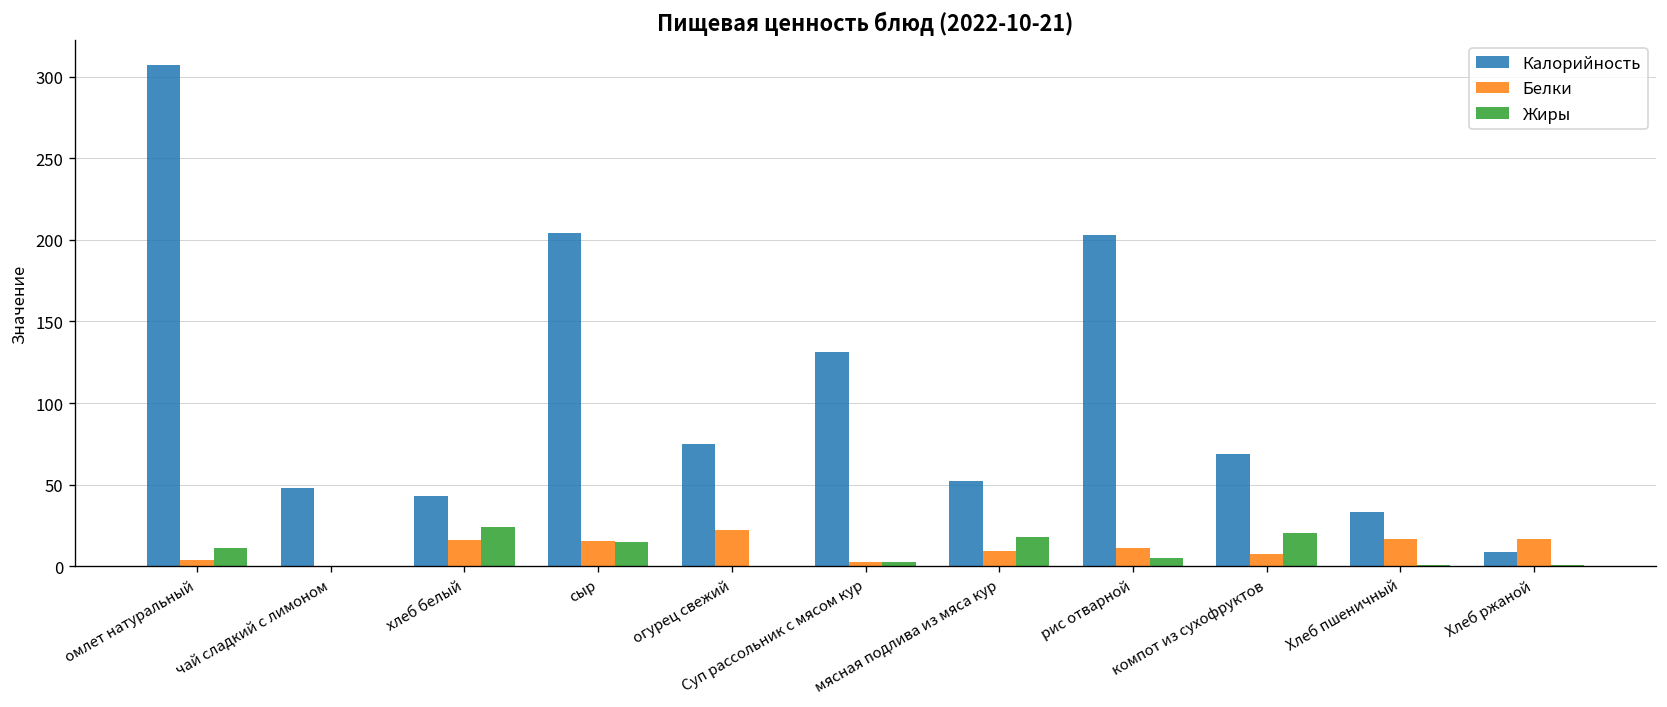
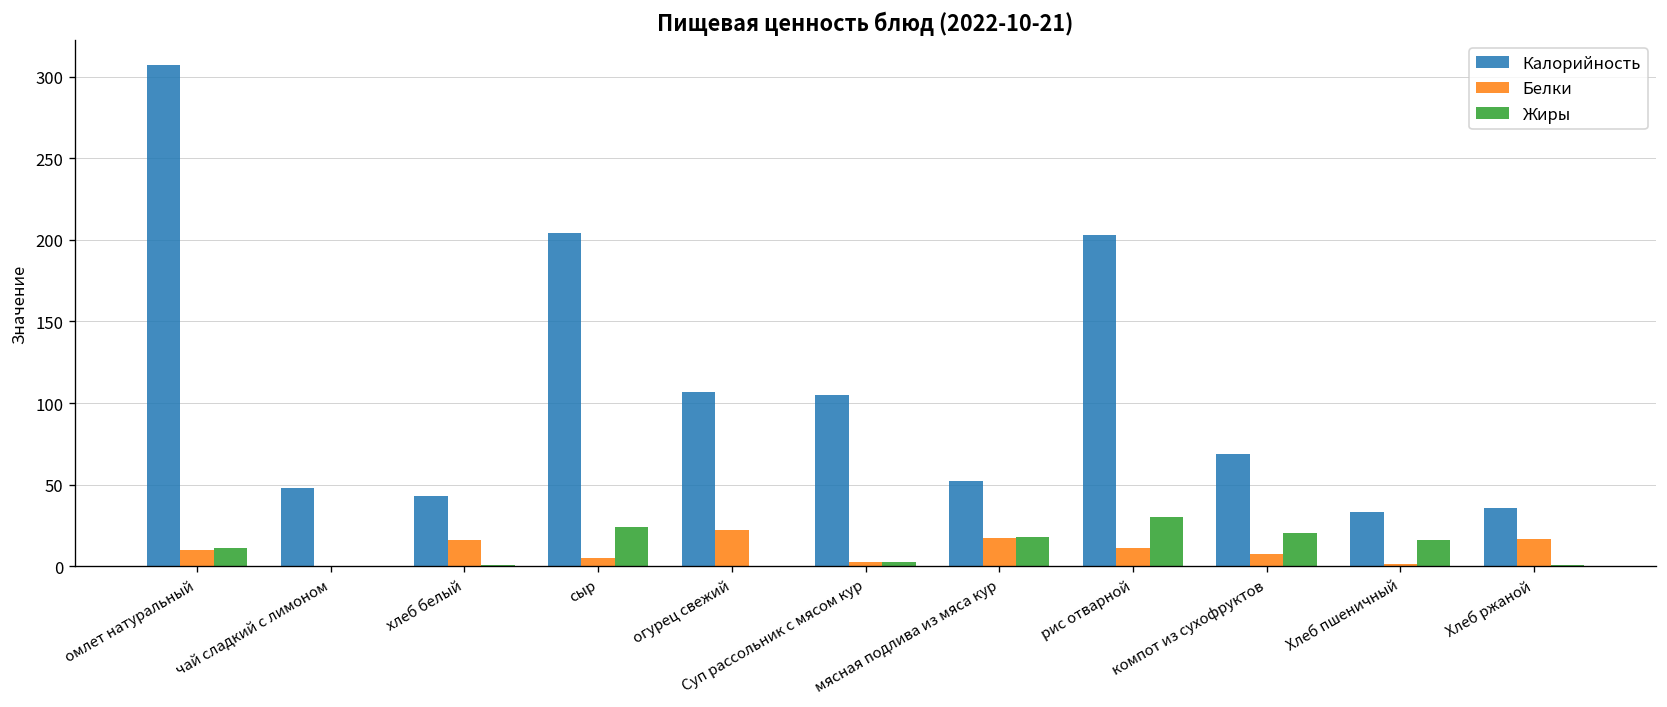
  {
    "Калорийность": {
      "омлет натуральный": 307,
      "чай сладкий с лимоном": 48,
      "хлеб белый": 43,
      "сыр": 204,
-     "огурец свежий": 75,
-     "Суп рассольник с мясом кур": 131,
+     "огурец свежий": 107,
+     "Суп рассольник с мясом кур": 105,
      "мясная подлива из мяса кур": 52,
      "рис отварной": 203,
      "компот из сухофруктов": 69,
      "Хлеб пшеничный": 33,
-     "Хлеб ржаной": 9
+     "Хлеб ржаной": 36
    },
    "Белки": {
-     "омлет натуральный": 4,
+     "омлет натуральный": 10,
      "чай сладкий с лимоном": 0,
      "хлеб белый": 16,
-     "сыр": 16,
+     "сыр": 5,
      "огурец свежий": 22,
      "Суп рассольник с мясом кур": 3,
-     "мясная подлива из мяса кур": 10,
+     "мясная подлива из мяса кур": 17,
      "рис отварной": 11,
      "компот из сухофруктов": 8,
-     "Хлеб пшеничный": 17,
+     "Хлеб пшеничный": 2,
      "Хлеб ржаной": 17
    },
    "Жиры": {
      "омлет натуральный": 11,
      "чай сладкий с лимоном": 0,
-     "хлеб белый": 24,
-     "сыр": 15,
+     "хлеб белый": 1,
+     "сыр": 24,
      "Суп рассольник с мясом кур": 3,
      "мясная подлива из мяса кур": 18,
-     "рис отварной": 5,
+     "рис отварной": 30,
      "компот из сухофруктов": 21,
-     "Хлеб пшеничный": 1
+     "Хлеб пшеничный": 16
    }
  }
